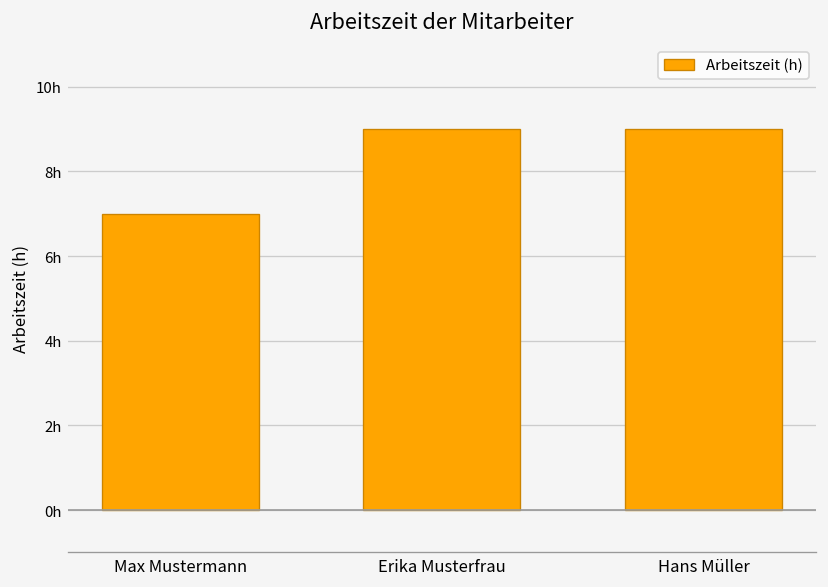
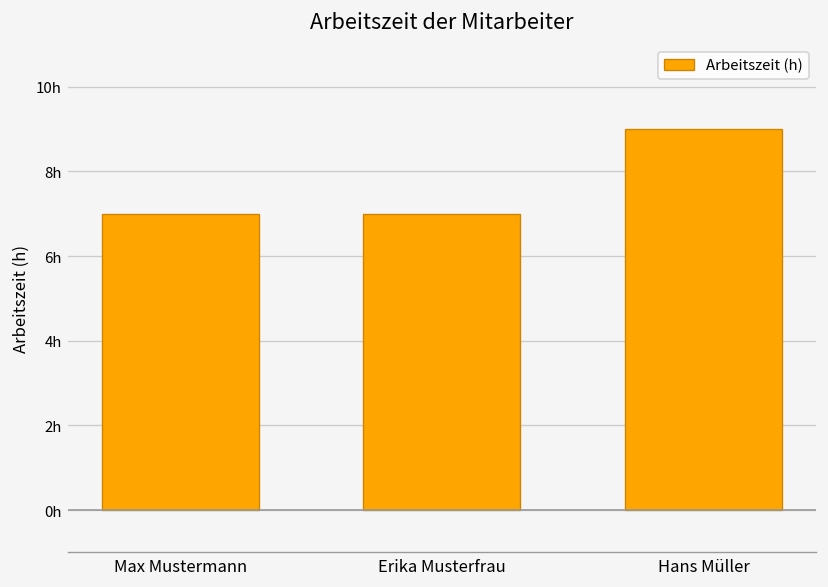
  {
    "Max Mustermann": "7h",
-   "Erika Musterfrau": "9h",
+   "Erika Musterfrau": "7h",
    "Hans Müller": "9h"
  }
